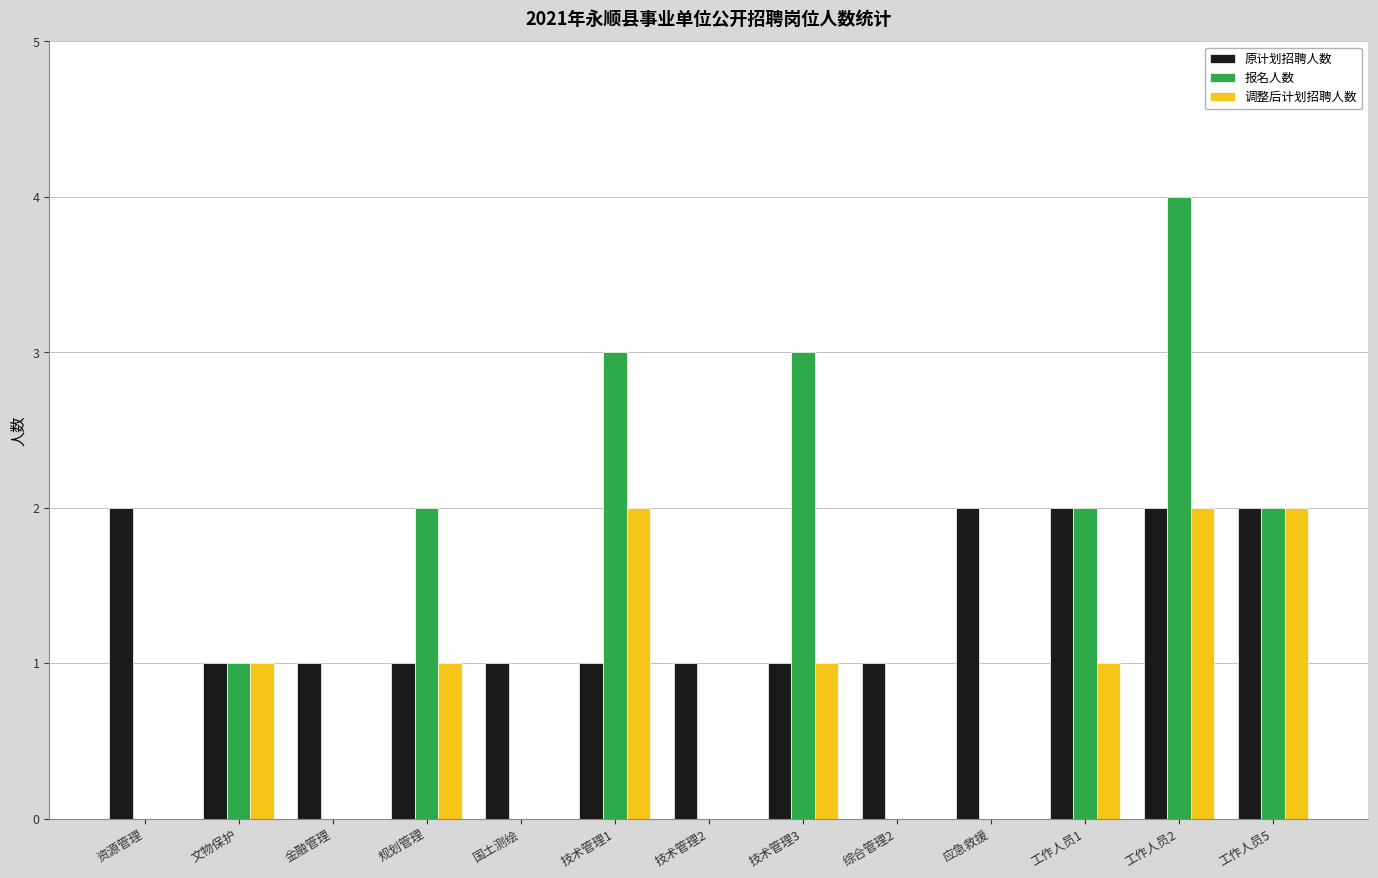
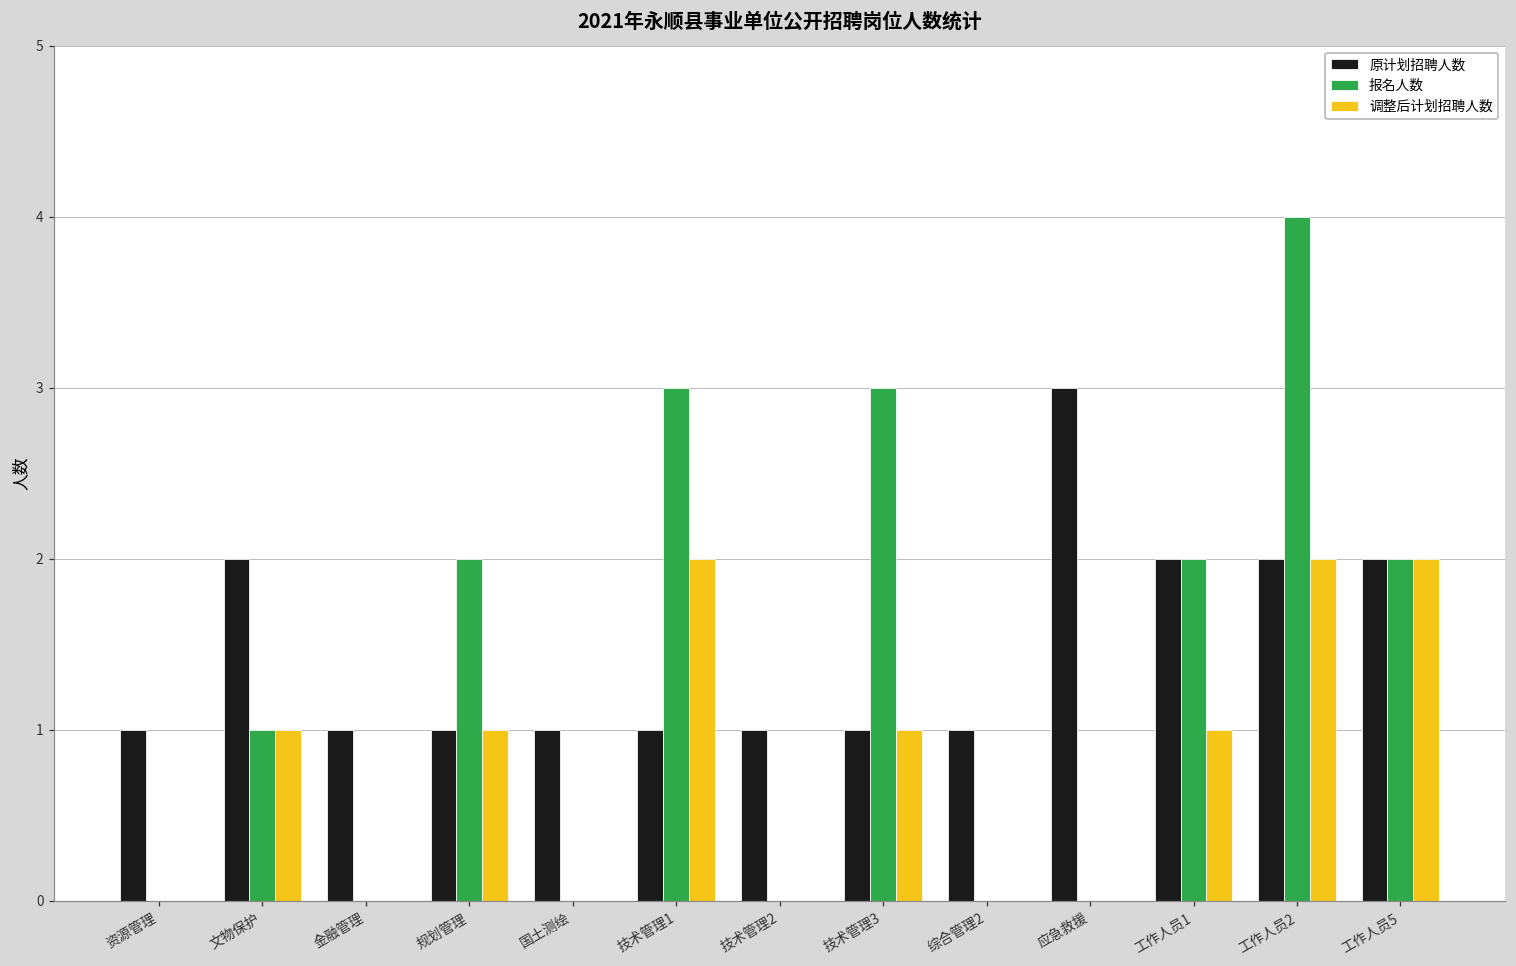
  {
    "原计划招聘人数": {
-     "资源管理": 2,
-     "文物保护": 1,
+     "资源管理": 1,
+     "文物保护": 2,
      "金融管理": 1,
      "规划管理": 1,
      "国土测绘": 1,
      "技术管理1": 1,
      "技术管理2": 1,
      "技术管理3": 1,
      "综合管理2": 1,
-     "应急救援": 2,
+     "应急救援": 3,
      "工作人员1": 2,
      "工作人员2": 2,
      "工作人员5": 2
    },
    "报名人数": {
      "资源管理": 0,
      "文物保护": 1,
      "金融管理": 0,
      "规划管理": 2,
      "国土测绘": 0,
      "技术管理1": 3,
      "技术管理2": 0,
      "技术管理3": 3,
      "综合管理2": 0,
      "应急救援": 0,
      "工作人员1": 2,
      "工作人员2": 4,
      "工作人员5": 2
    },
    "调整后计划招聘人数": {
      "资源管理": 0,
      "文物保护": 1,
      "金融管理": 0,
      "规划管理": 1,
      "国土测绘": 0,
      "技术管理1": 2,
      "技术管理2": 0,
      "技术管理3": 1,
      "综合管理2": 0,
      "应急救援": 0,
      "工作人员1": 1,
      "工作人员2": 2,
      "工作人员5": 2
    }
  }
